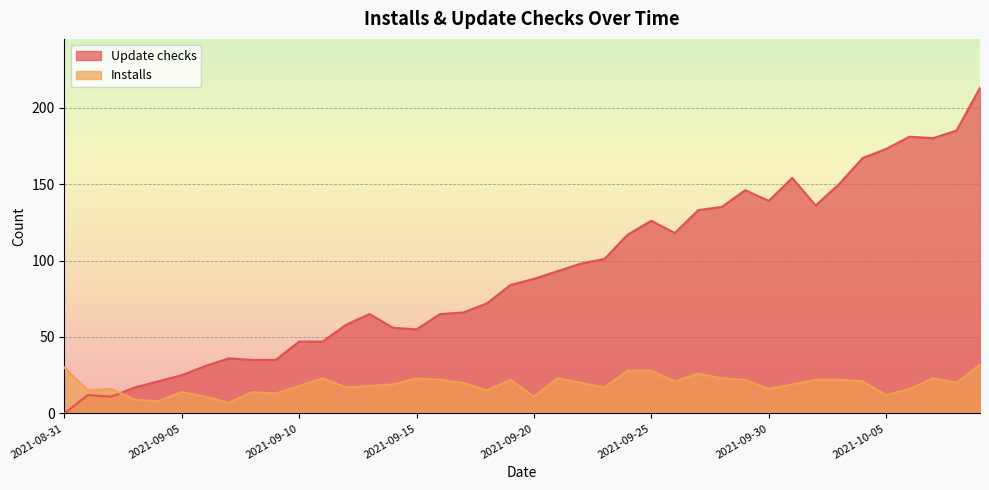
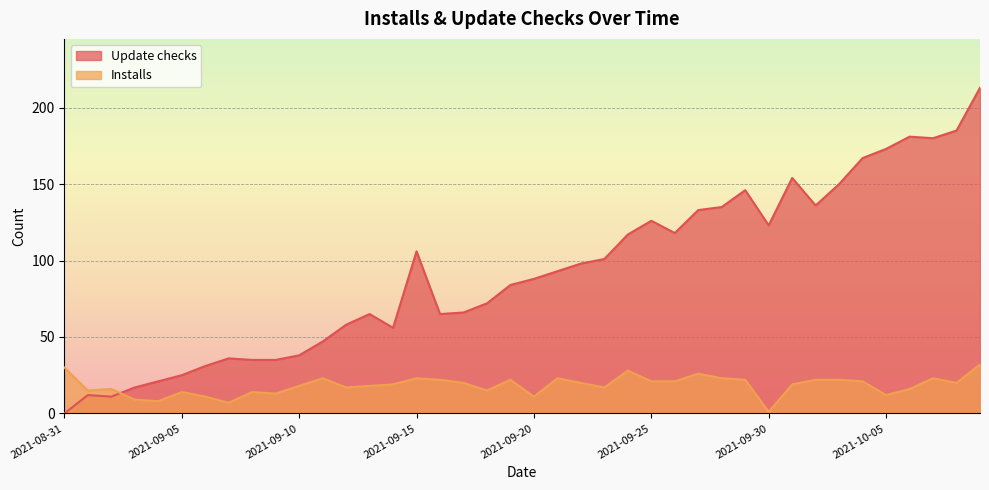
  {
    "Update checks": {
      "2021-08-31": 0,
      "2021-09-05": 25,
-     "2021-09-10": 47,
-     "2021-09-15": 55,
+     "2021-09-10": 38,
+     "2021-09-15": 106,
      "2021-09-20": 88,
      "2021-09-25": 126,
-     "2021-09-30": 139,
+     "2021-09-30": 123,
      "2021-10-05": 173
    },
    "Installs": {
      "2021-08-31": 30,
      "2021-09-05": 14,
      "2021-09-10": 18,
      "2021-09-15": 23,
      "2021-09-20": 11,
-     "2021-09-25": 28,
-     "2021-09-30": 16,
+     "2021-09-25": 21,
+     "2021-09-30": 1,
      "2021-10-05": 12
    }
  }
